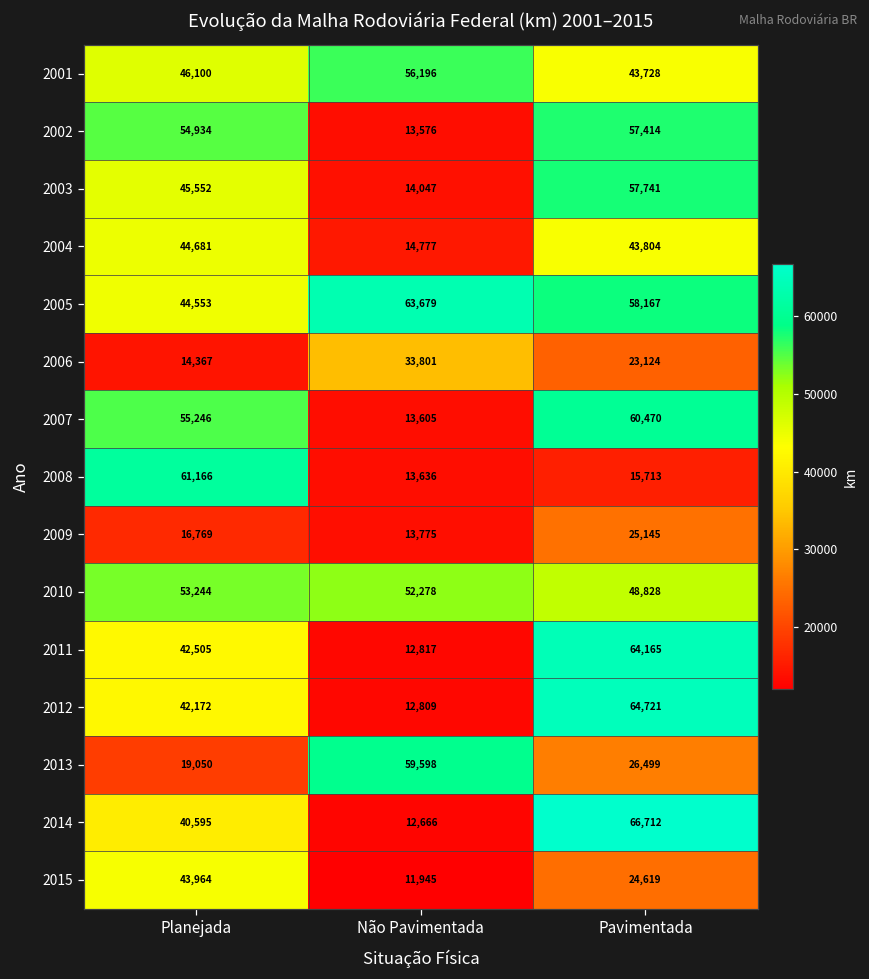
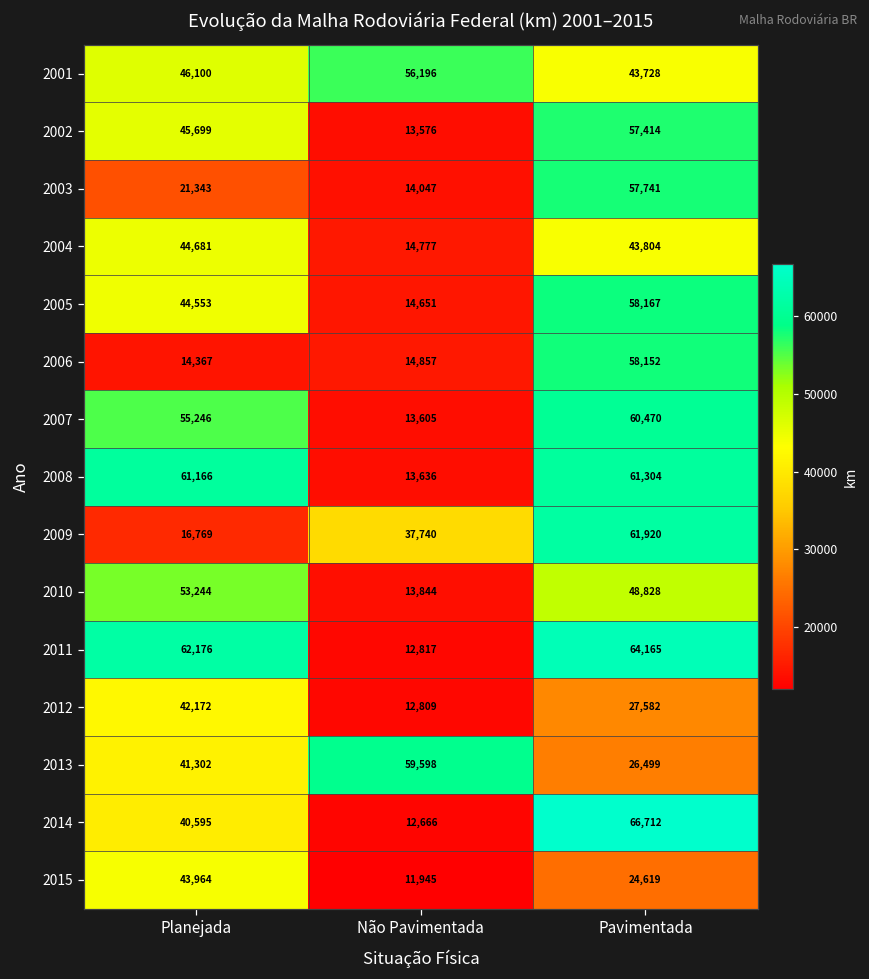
  {
    "2001": {
      "Planejada": "46,100",
      "Não Pavimentada": "56,196",
      "Pavimentada": "43,728"
    },
    "2002": {
-     "Planejada": "54,934",
+     "Planejada": "45,699",
      "Não Pavimentada": "13,576",
      "Pavimentada": "57,414"
    },
    "2003": {
-     "Planejada": "45,552",
+     "Planejada": "21,343",
      "Não Pavimentada": "14,047",
      "Pavimentada": "57,741"
    },
    "2004": {
      "Planejada": "44,681",
      "Não Pavimentada": "14,777",
      "Pavimentada": "43,804"
    },
    "2005": {
      "Planejada": "44,553",
-     "Não Pavimentada": "63,679",
+     "Não Pavimentada": "14,651",
      "Pavimentada": "58,167"
    },
    "2006": {
      "Planejada": "14,367",
-     "Não Pavimentada": "33,801",
-     "Pavimentada": "23,124"
+     "Não Pavimentada": "14,857",
+     "Pavimentada": "58,152"
    },
    "2007": {
      "Planejada": "55,246",
      "Não Pavimentada": "13,605",
      "Pavimentada": "60,470"
    },
    "2008": {
      "Planejada": "61,166",
      "Não Pavimentada": "13,636",
-     "Pavimentada": "15,713"
+     "Pavimentada": "61,304"
    },
    "2009": {
      "Planejada": "16,769",
-     "Não Pavimentada": "13,775",
-     "Pavimentada": "25,145"
+     "Não Pavimentada": "37,740",
+     "Pavimentada": "61,920"
    },
    "2010": {
      "Planejada": "53,244",
-     "Não Pavimentada": "52,278",
+     "Não Pavimentada": "13,844",
      "Pavimentada": "48,828"
    },
    "2011": {
-     "Planejada": "42,505",
+     "Planejada": "62,176",
      "Não Pavimentada": "12,817",
      "Pavimentada": "64,165"
    },
    "2012": {
      "Planejada": "42,172",
      "Não Pavimentada": "12,809",
-     "Pavimentada": "64,721"
+     "Pavimentada": "27,582"
    },
    "2013": {
-     "Planejada": "19,050",
+     "Planejada": "41,302",
      "Não Pavimentada": "59,598",
      "Pavimentada": "26,499"
    },
    "2014": {
      "Planejada": "40,595",
      "Não Pavimentada": "12,666",
      "Pavimentada": "66,712"
    },
    "2015": {
      "Planejada": "43,964",
      "Não Pavimentada": "11,945",
      "Pavimentada": "24,619"
    }
  }
